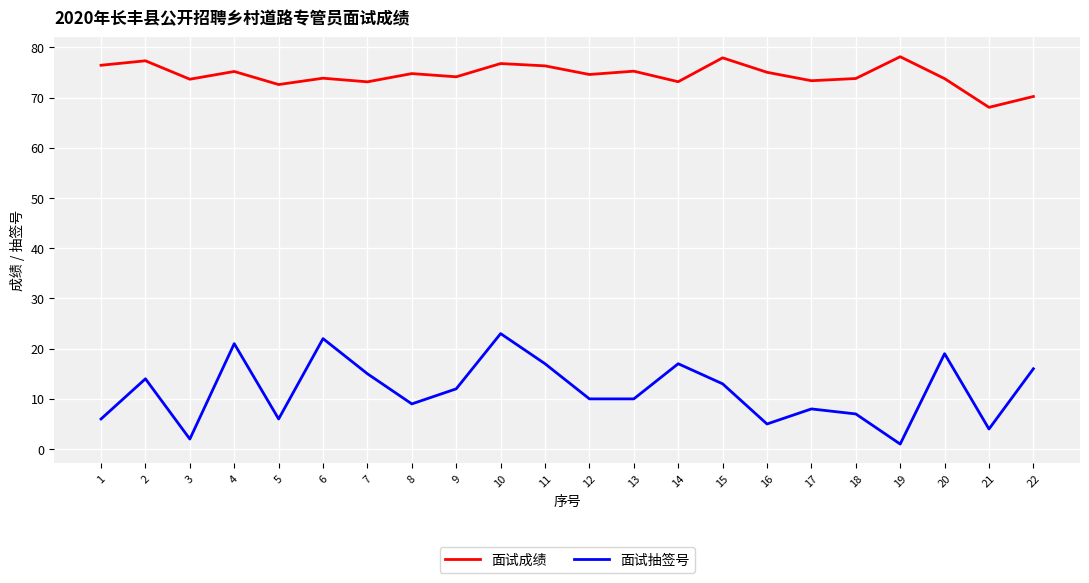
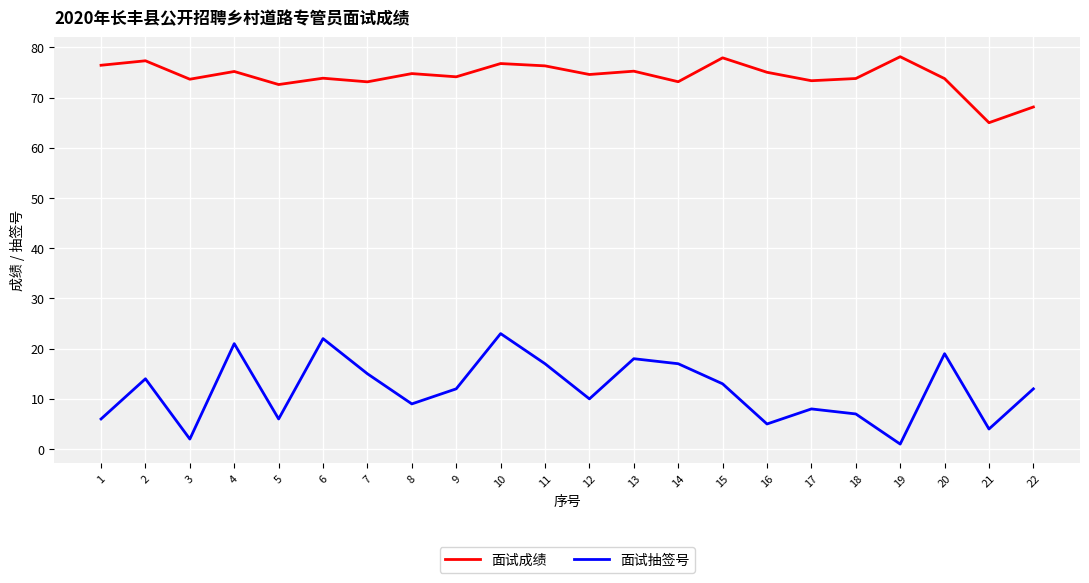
  {
    "面试成绩": {
      "1": 76,
      "2": 77,
      "3": 74,
      "4": 75,
      "5": 73,
      "6": 74,
      "7": 73,
      "8": 75,
      "9": 74,
      "10": 77,
      "11": 76,
      "12": 75,
      "13": 75,
      "14": 73,
      "15": 78,
      "16": 75,
      "17": 73,
      "18": 74,
      "19": 78,
      "20": 74,
-     "21": 68,
-     "22": 70
+     "21": 65,
+     "22": 68
    },
    "面试抽签号": {
      "1": 6,
      "2": 14,
      "3": 2,
      "4": 21,
      "5": 6,
      "6": 22,
      "7": 15,
      "8": 9,
      "9": 12,
      "10": 23,
      "11": 17,
      "12": 10,
-     "13": 10,
+     "13": 18,
      "14": 17,
      "15": 13,
      "16": 5,
      "17": 8,
      "18": 7,
      "19": 1,
      "20": 19,
      "21": 4,
-     "22": 16
+     "22": 12
    }
  }
